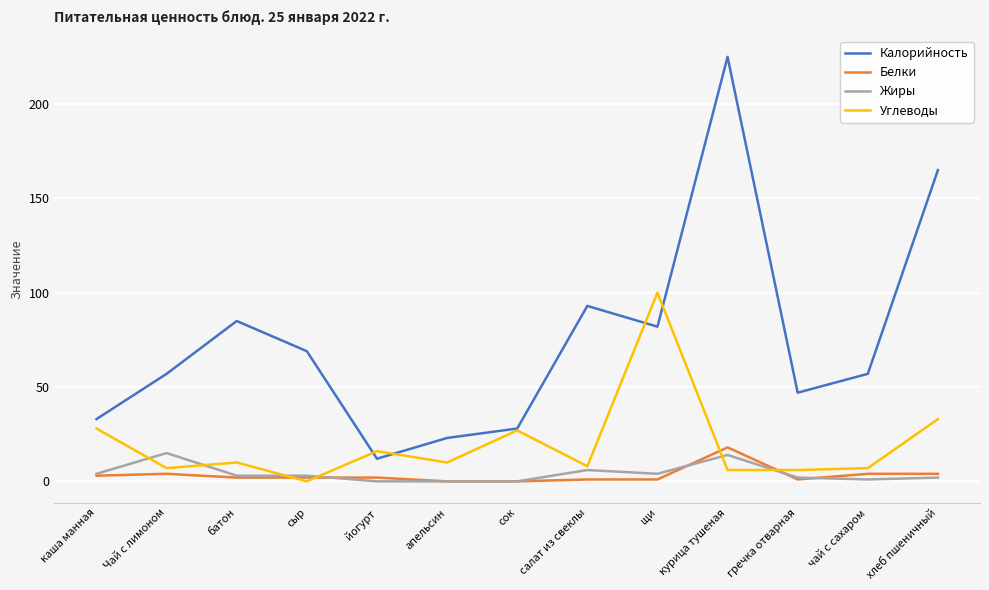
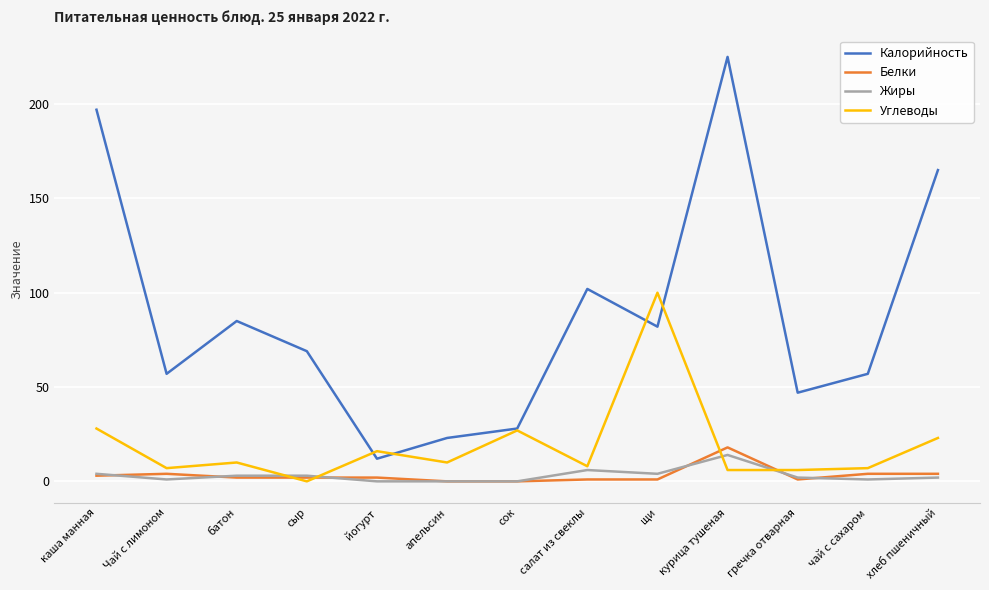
  {
    "Калорийность": {
-     "каша манная": 33,
+     "каша манная": 197,
      "Чай с лимоном": 57,
      "батон": 85,
      "сыр": 69,
      "йогурт": 12,
      "апельсин": 23,
-     "салат из свеклы": 93,
+     "салат из свеклы": 102,
      "щи": 82,
      "курица тушеная": 225,
      "гречка отварная": 47,
      "чай с сахаром": 57,
      "хлеб пшеничный": 165
    },
    "Белки": {
      "Чай с лимоном": 4,
      "йогурт": 2,
      "салат из свеклы": 1,
      "щи": 1,
      "курица тушеная": 18,
      "чай с сахаром": 4,
      "хлеб пшеничный": 4
    },
    "Жиры": {
-     "Чай с лимоном": 15,
+     "Чай с лимоном": 1,
      "йогурт": 0,
      "салат из свеклы": 6,
      "щи": 4,
      "курица тушеная": 14,
      "чай с сахаром": 1,
      "хлеб пшеничный": 2
    },
    "Углеводы": {
      "каша манная": 28,
      "Чай с лимоном": 7,
      "батон": 10,
      "сыр": 0,
      "йогурт": 16,
      "апельсин": 10,
      "салат из свеклы": 8,
      "щи": 100,
      "курица тушеная": 6,
      "гречка отварная": 6,
      "чай с сахаром": 7,
-     "хлеб пшеничный": 33
+     "хлеб пшеничный": 23
    }
  }
